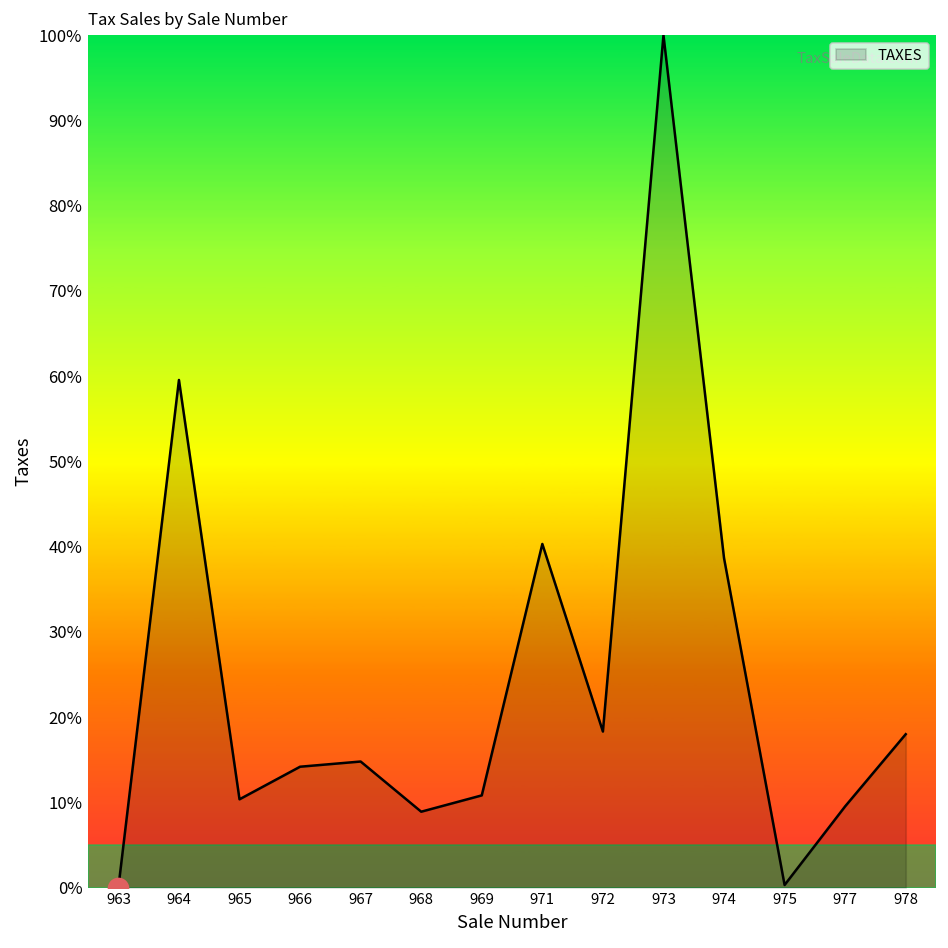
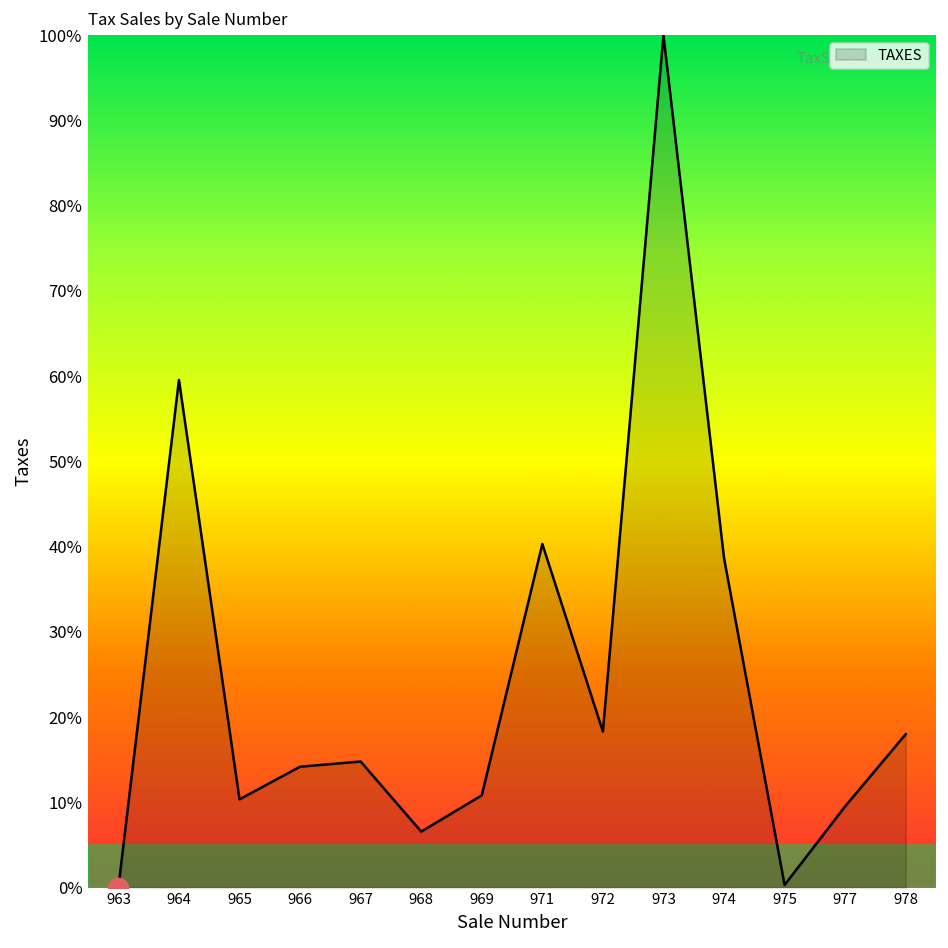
  {
    "TAXES": {
      "964": "60%",
      "965": "10%",
      "966": "14%",
      "967": "15%",
-     "968": "9%",
+     "968": "7%",
      "969": "11%",
      "971": "40%",
      "972": "18%",
      "973": "100%",
      "974": "39%",
      "977": "10%",
      "978": "18%"
    }
  }
